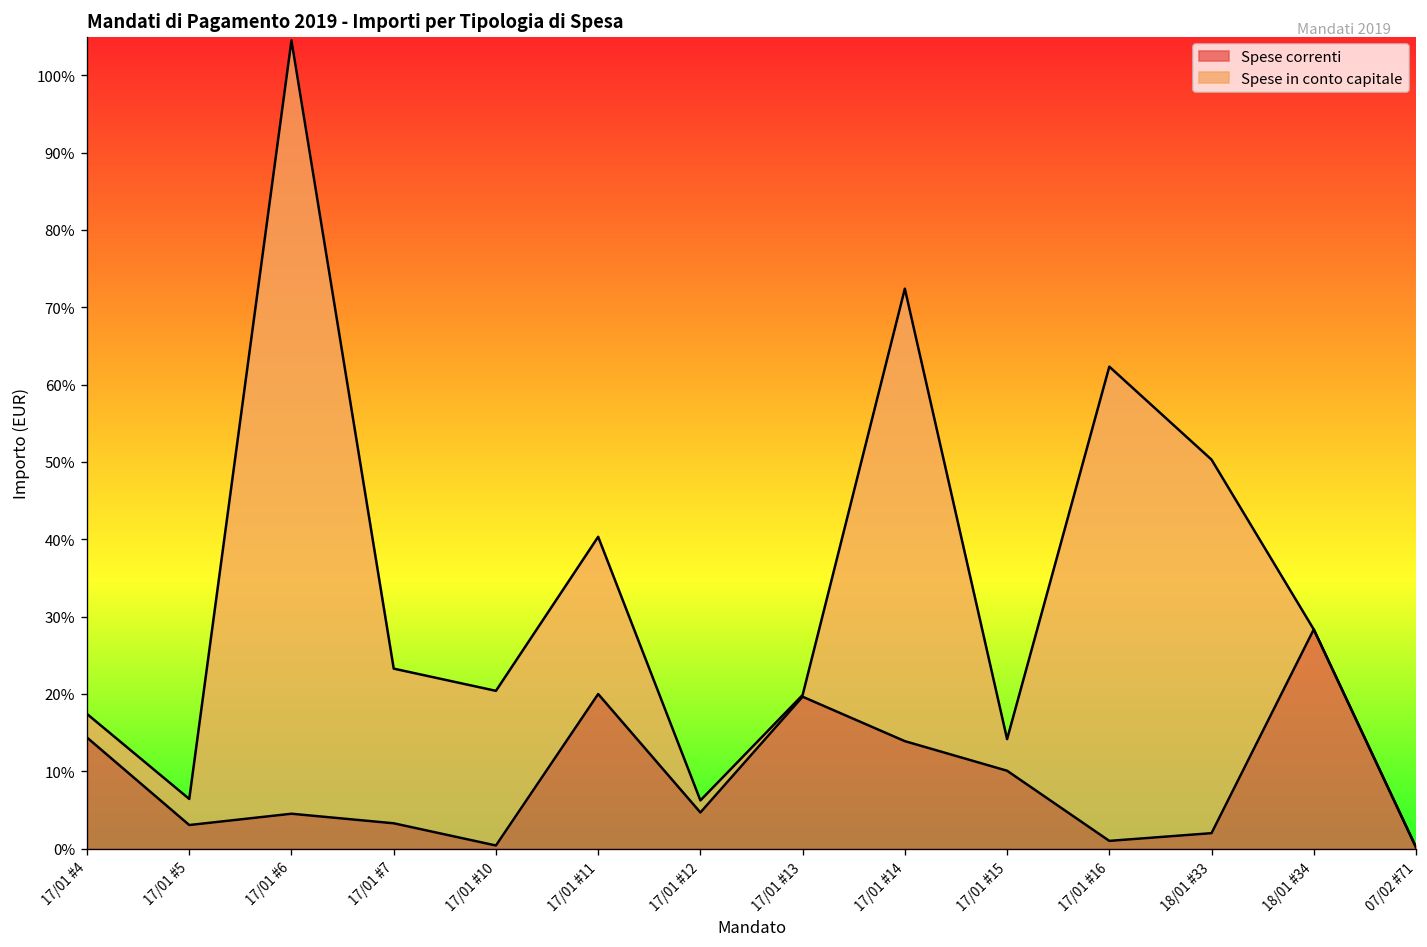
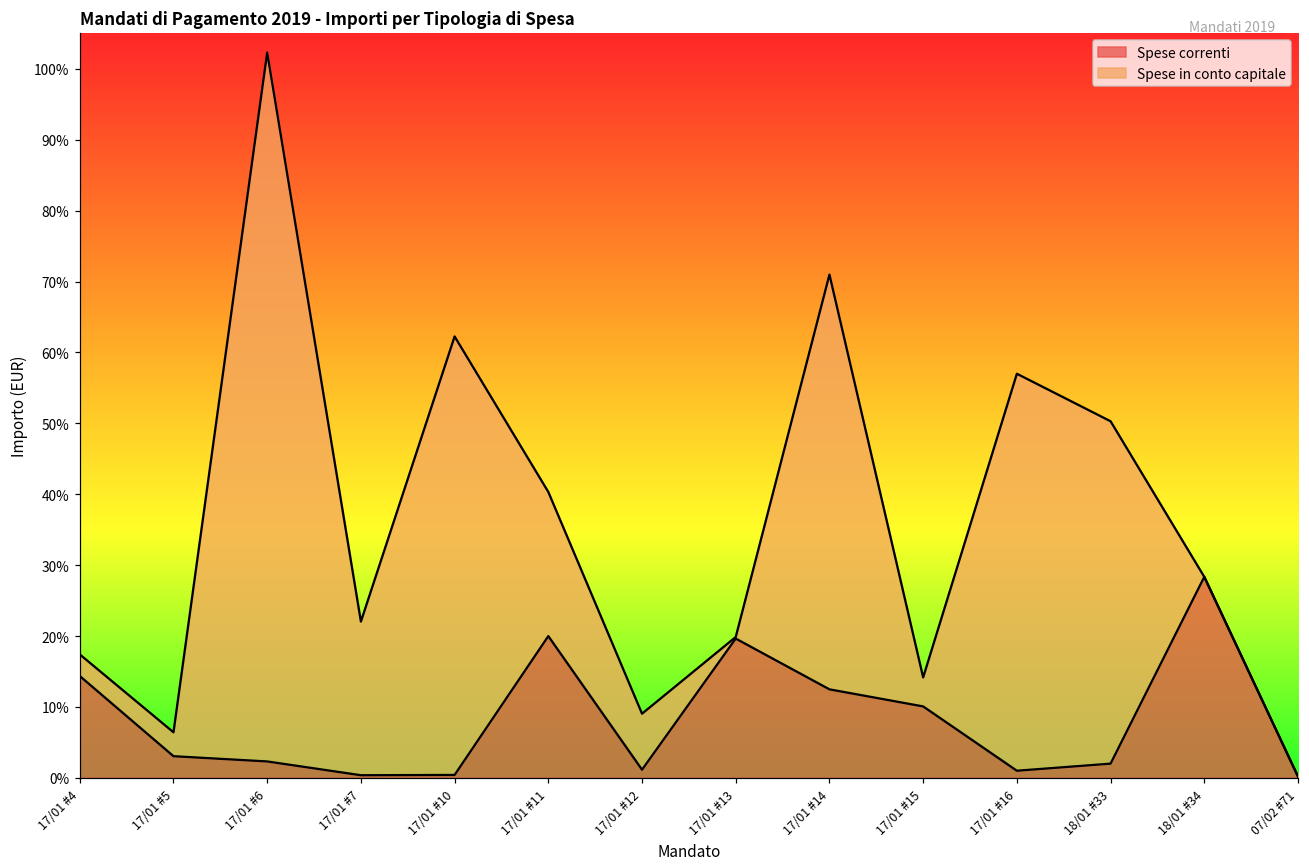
  {
    "Spese correnti": {
      "17/01 #4": "14%",
      "17/01 #5": "3%",
-     "17/01 #6": "5%",
-     "17/01 #7": "3%",
+     "17/01 #6": "2%",
+     "17/01 #7": "0%",
      "17/01 #10": "0%",
      "17/01 #11": "20%",
-     "17/01 #12": "5%",
-     "17/01 #14": "14%",
+     "17/01 #12": "1%",
+     "17/01 #14": "12%",
      "17/01 #15": "10%",
      "17/01 #16": "1%",
      "18/01 #33": "2%"
    },
    "Spese in conto capitale": {
      "17/01 #4": "3%",
      "17/01 #5": "3%",
      "17/01 #6": "100%",
-     "17/01 #7": "20%",
-     "17/01 #10": "20%",
+     "17/01 #7": "22%",
+     "17/01 #10": "62%",
      "17/01 #11": "20%",
-     "17/01 #12": "2%",
+     "17/01 #12": "8%",
      "17/01 #14": "59%",
      "17/01 #15": "4%",
-     "17/01 #16": "61%",
+     "17/01 #16": "56%",
      "18/01 #33": "48%"
    }
  }
